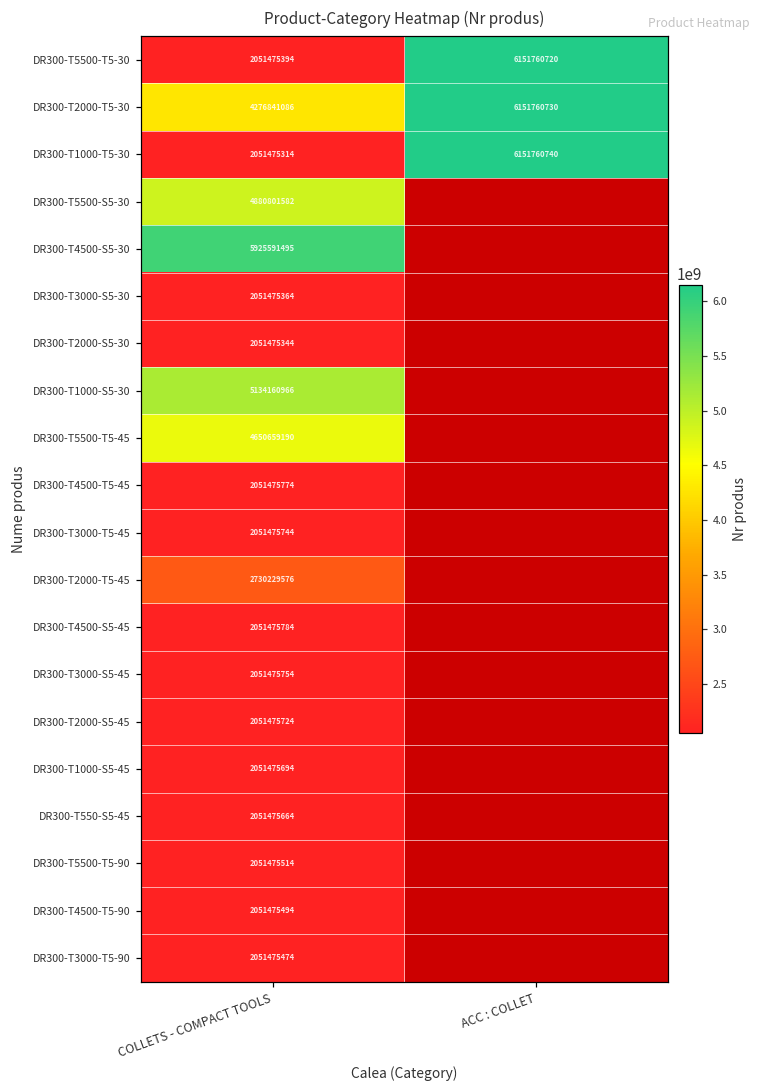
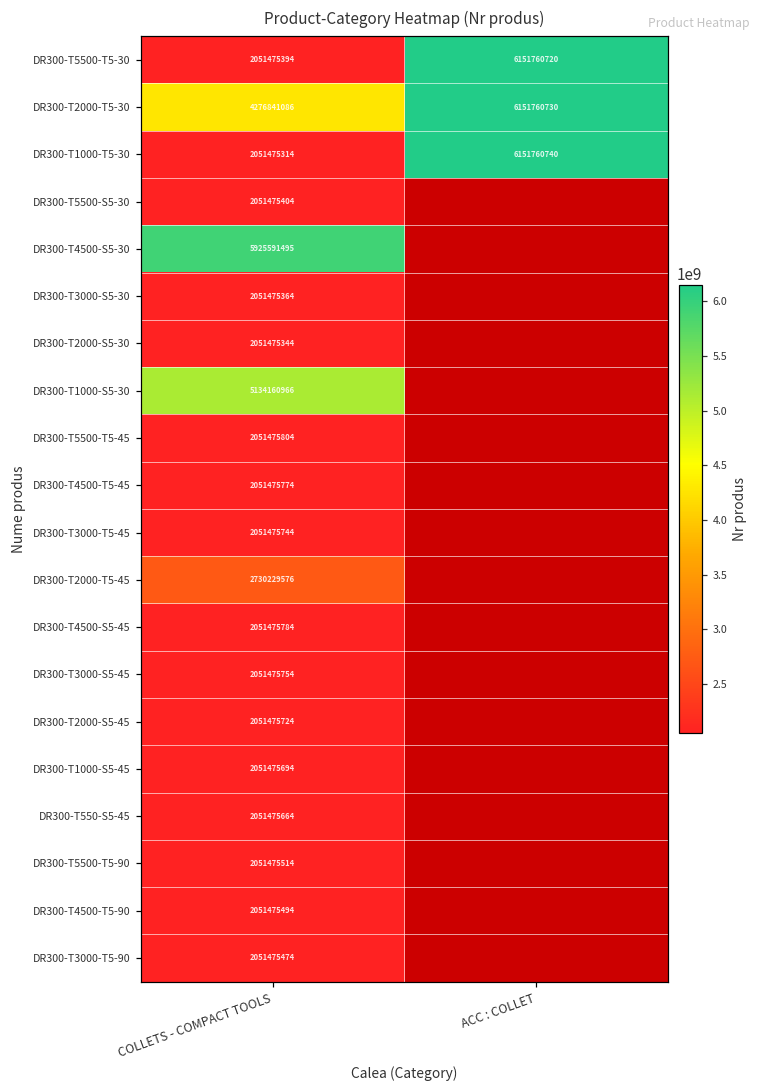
  {
    "DR300-T5500-T5-30": {
      "COLLETS - COMPACT TOOLS": 2051475394,
      "ACC : COLLET": 6151760720
    },
    "DR300-T2000-T5-30": {
      "COLLETS - COMPACT TOOLS": 4276841086,
      "ACC : COLLET": 6151760730
    },
    "DR300-T1000-T5-30": {
      "COLLETS - COMPACT TOOLS": 2051475314,
      "ACC : COLLET": 6151760740
    },
    "DR300-T5500-S5-30": {
-     "COLLETS - COMPACT TOOLS": 4880801582
+     "COLLETS - COMPACT TOOLS": 2051475404
    },
    "DR300-T4500-S5-30": {
      "COLLETS - COMPACT TOOLS": 5925591495
    },
    "DR300-T3000-S5-30": {
      "COLLETS - COMPACT TOOLS": 2051475364
    },
    "DR300-T2000-S5-30": {
      "COLLETS - COMPACT TOOLS": 2051475344
    },
    "DR300-T1000-S5-30": {
      "COLLETS - COMPACT TOOLS": 5134160966
    },
    "DR300-T5500-T5-45": {
-     "COLLETS - COMPACT TOOLS": 4650659190
+     "COLLETS - COMPACT TOOLS": 2051475804
    },
    "DR300-T4500-T5-45": {
      "COLLETS - COMPACT TOOLS": 2051475774
    },
    "DR300-T3000-T5-45": {
      "COLLETS - COMPACT TOOLS": 2051475744
    },
    "DR300-T2000-T5-45": {
      "COLLETS - COMPACT TOOLS": 2730229576
    },
    "DR300-T4500-S5-45": {
      "COLLETS - COMPACT TOOLS": 2051475784
    },
    "DR300-T3000-S5-45": {
      "COLLETS - COMPACT TOOLS": 2051475754
    },
    "DR300-T2000-S5-45": {
      "COLLETS - COMPACT TOOLS": 2051475724
    },
    "DR300-T1000-S5-45": {
      "COLLETS - COMPACT TOOLS": 2051475694
    },
    "DR300-T550-S5-45": {
      "COLLETS - COMPACT TOOLS": 2051475664
    },
    "DR300-T5500-T5-90": {
      "COLLETS - COMPACT TOOLS": 2051475514
    },
    "DR300-T4500-T5-90": {
      "COLLETS - COMPACT TOOLS": 2051475494
    },
    "DR300-T3000-T5-90": {
      "COLLETS - COMPACT TOOLS": 2051475474
    }
  }
